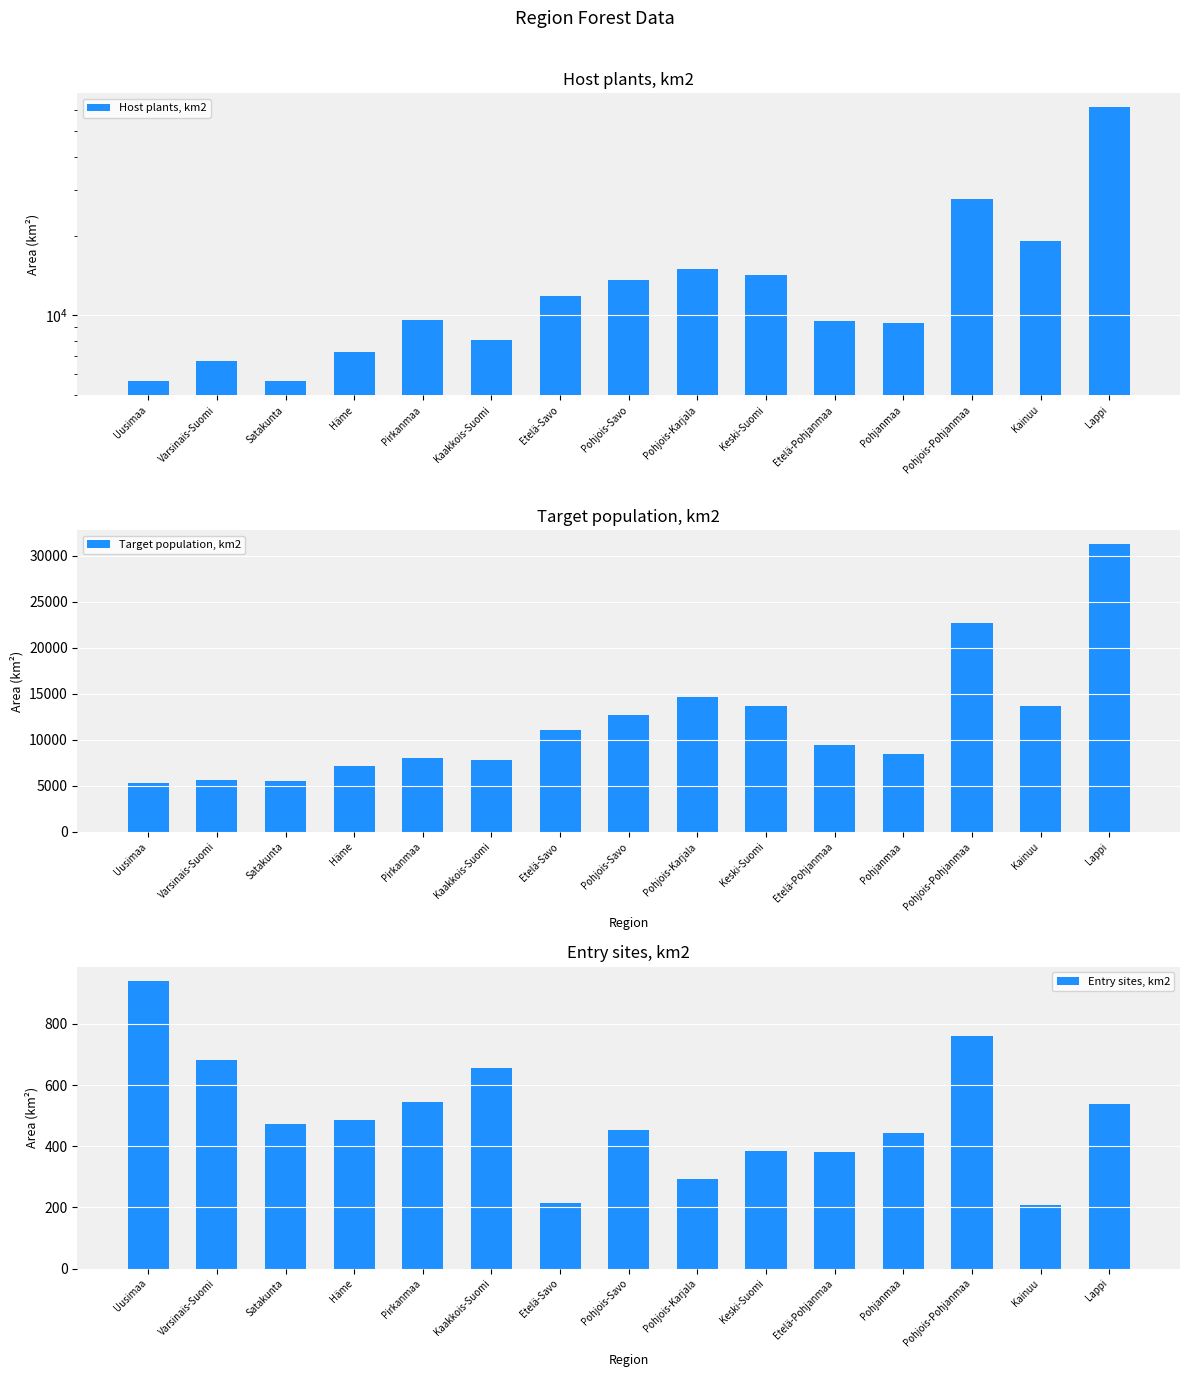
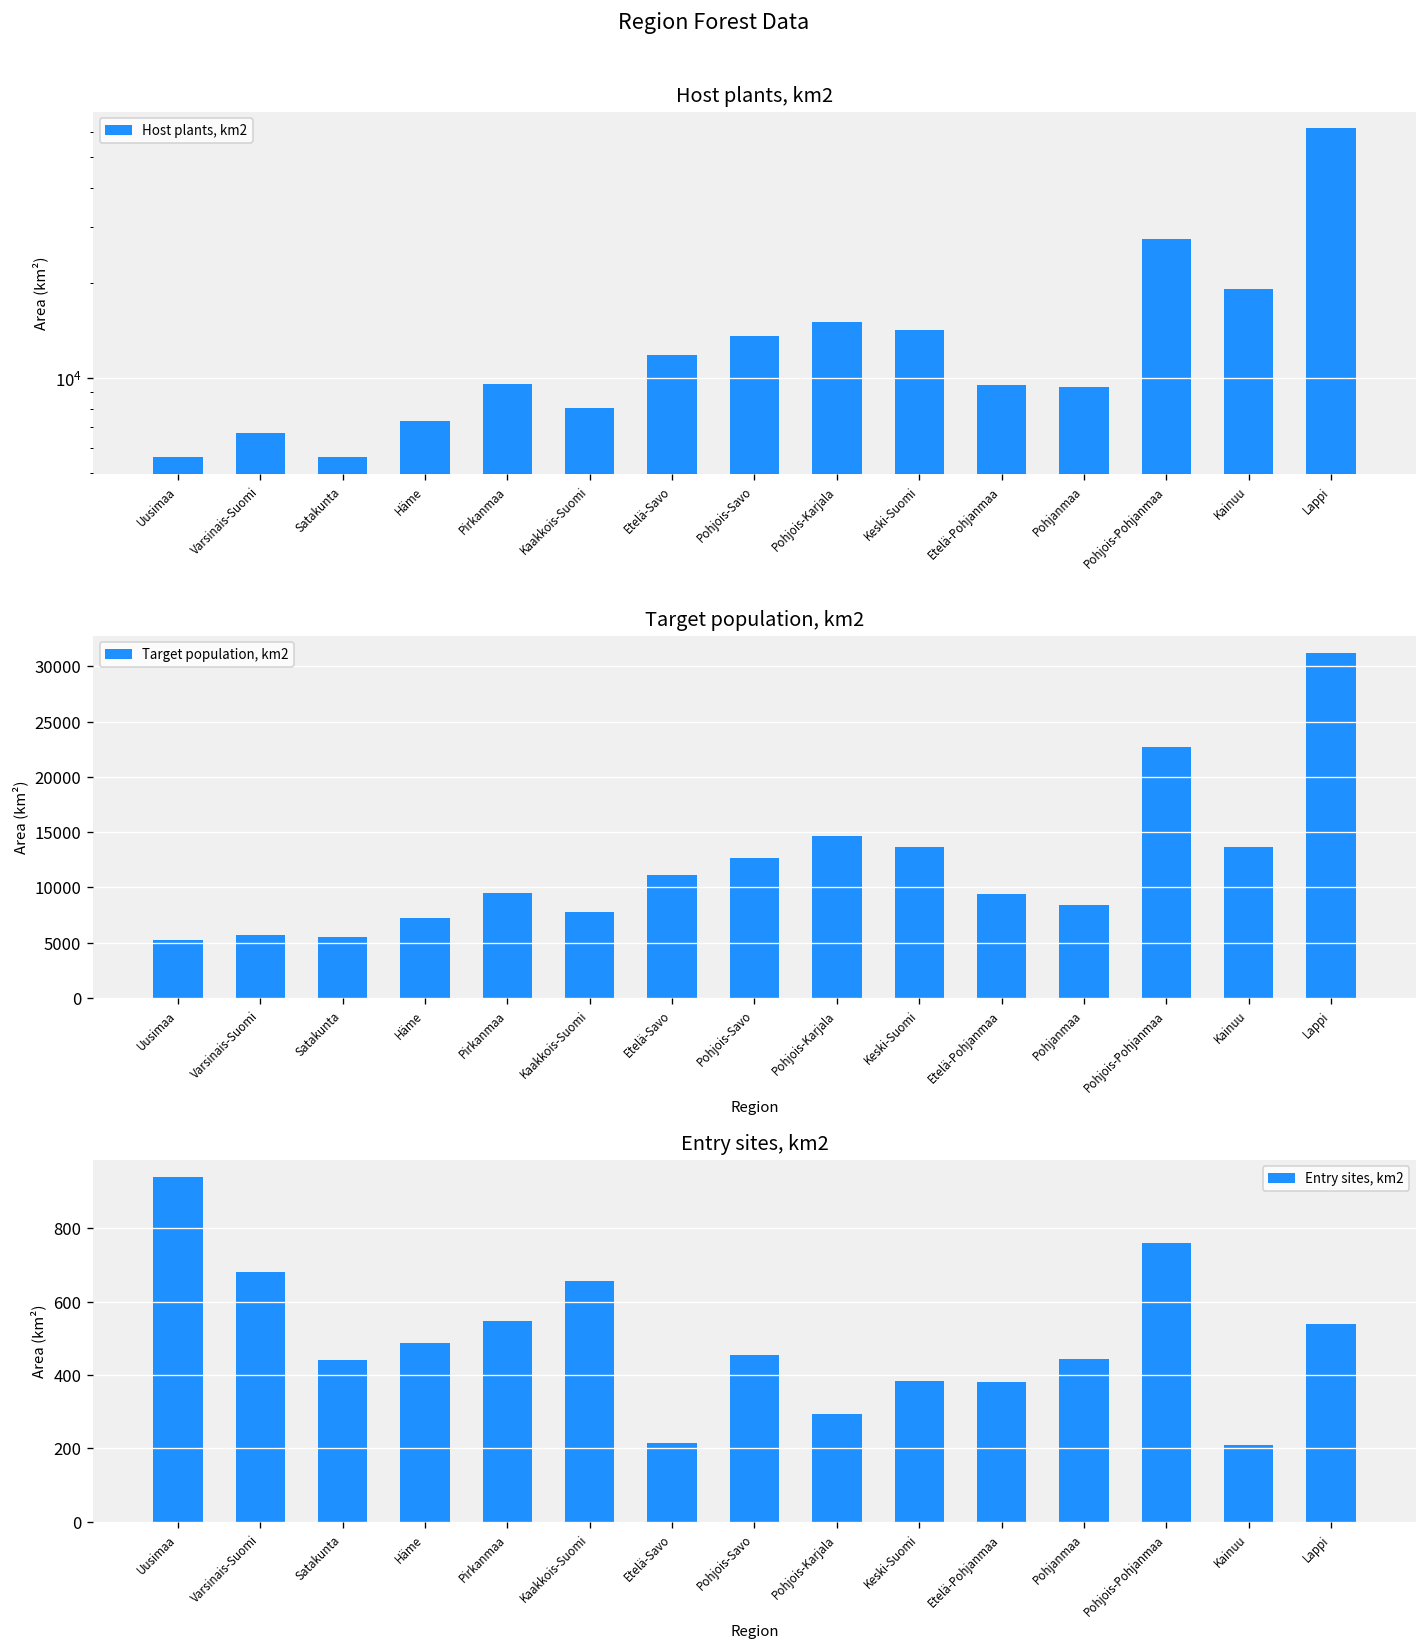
  {
    "Target population, km2": {
      "Uusimaa": 5000,
      "Varsinais-Suomi": 6000,
      "Satakunta": 5000,
      "Häme": 7000,
-     "Pirkanmaa": 8000,
+     "Pirkanmaa": 9000,
      "Kaakkois-Suomi": 8000,
      "Etelä-Savo": 11000,
      "Pohjois-Savo": 13000,
      "Pohjois-Karjala": 15000,
      "Keski-Suomi": 14000,
      "Etelä-Pohjanmaa": 9000,
      "Pohjanmaa": 8000,
      "Pohjois-Pohjanmaa": 23000,
      "Kainuu": 14000,
      "Lappi": 31000
    },
    "Entry sites, km2": {
      "Uusimaa": 940,
      "Varsinais-Suomi": 680,
-     "Satakunta": 470,
+     "Satakunta": 440,
      "Häme": 490,
      "Pirkanmaa": 550,
      "Kaakkois-Suomi": 660,
      "Etelä-Savo": 210,
      "Pohjois-Savo": 450,
      "Pohjois-Karjala": 290,
      "Keski-Suomi": 380,
      "Etelä-Pohjanmaa": 380,
      "Pohjanmaa": 440,
      "Pohjois-Pohjanmaa": 760,
      "Kainuu": 210,
      "Lappi": 540
    }
  }
